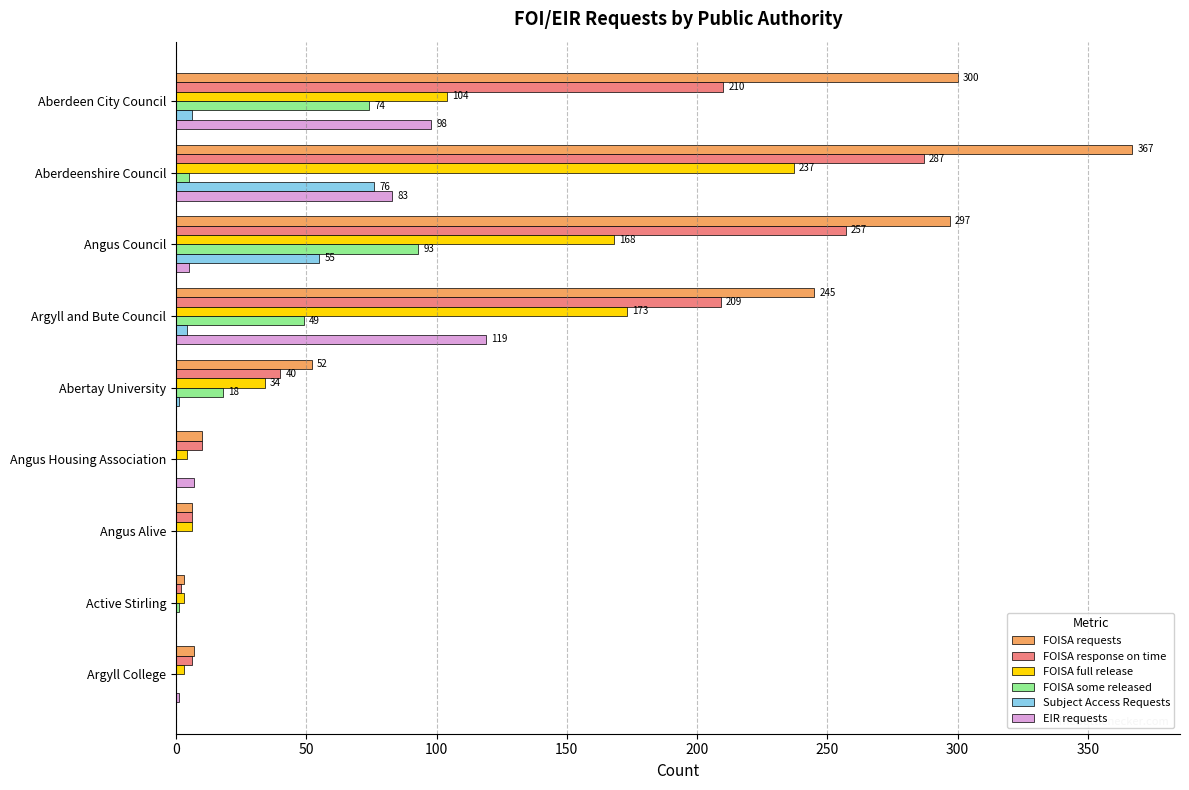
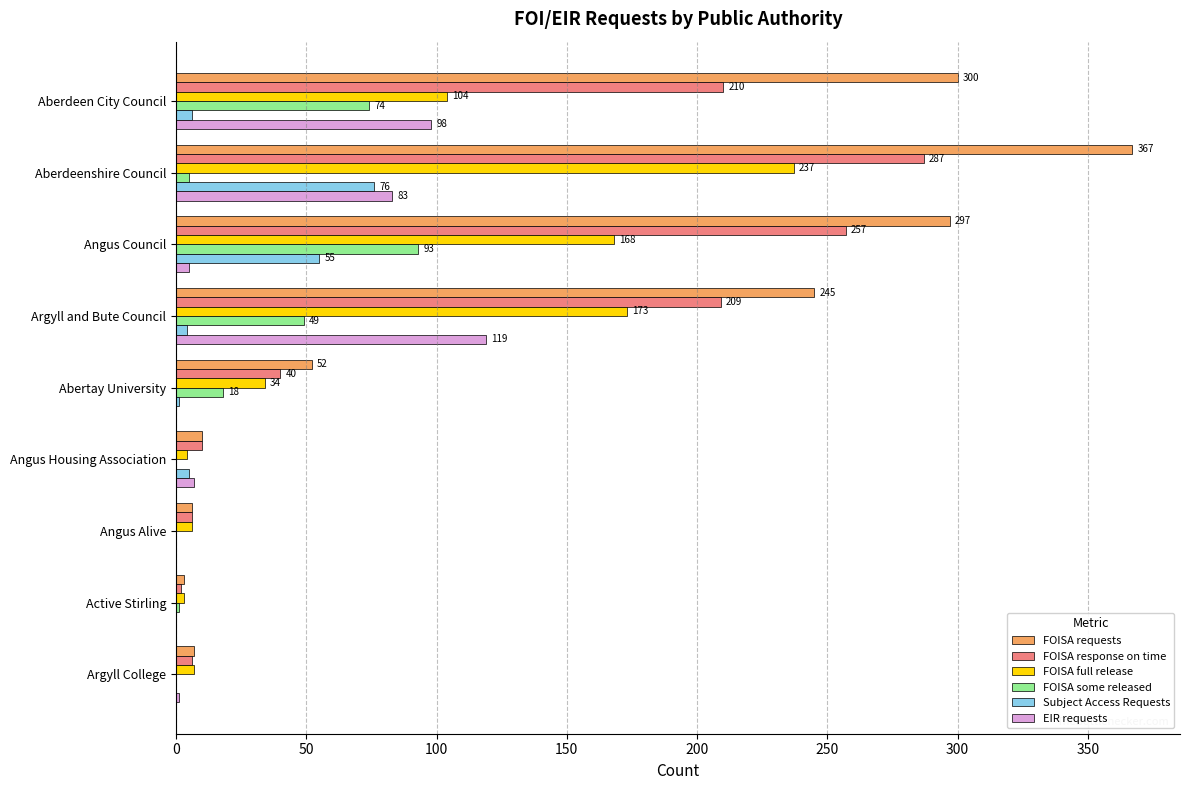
  {
    "FOISA full release": {
      "Angus Housing Association": 4,
      "Angus Alive": 6,
      "Active Stirling": 3,
-     "Argyll College": 3
+     "Argyll College": 7
    },
    "FOISA some released": {
      "Aberdeen City Council": 74,
      "Angus Council": 93,
      "Argyll and Bute Council": 49,
      "Abertay University": 18
    },
    "Subject Access Requests": {
      "Aberdeen City Council": 6,
      "Argyll and Bute Council": 4,
      "Abertay University": 1,
-     "Angus Housing Association": 0,
+     "Angus Housing Association": 5,
      "Angus Alive": 0,
      "Active Stirling": 0,
      "Argyll College": 0
    },
    "EIR requests": {
      "Aberdeen City Council": 98,
      "Aberdeenshire Council": 83,
      "Argyll and Bute Council": 119
    }
  }
